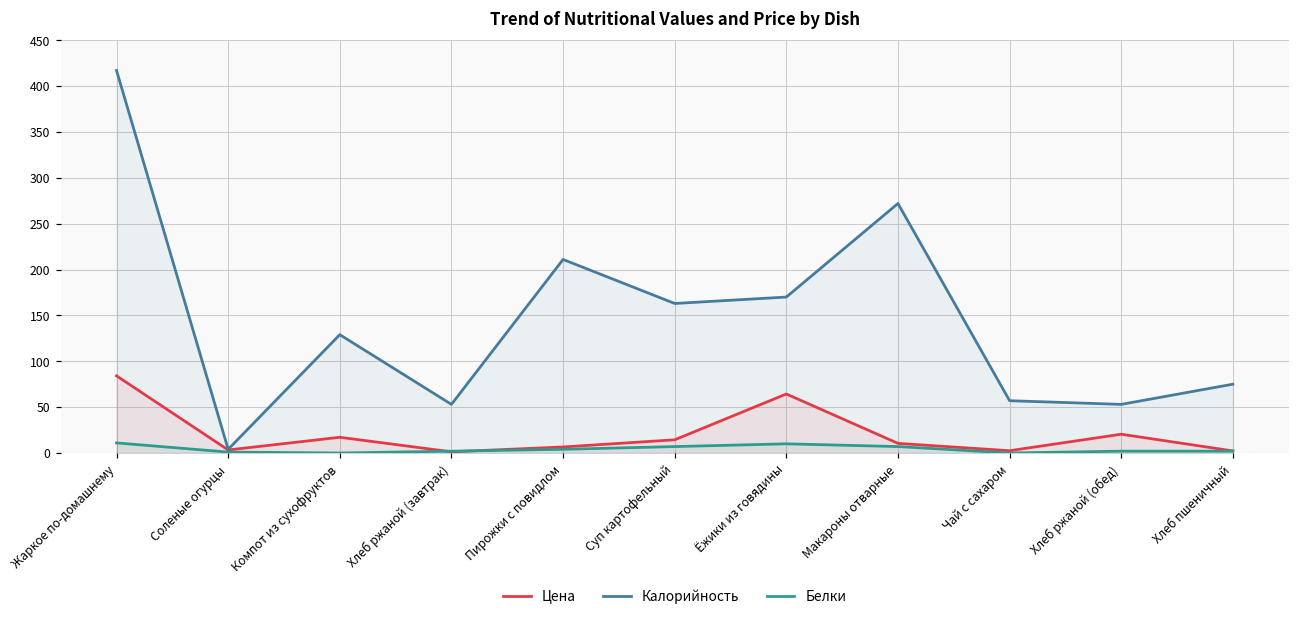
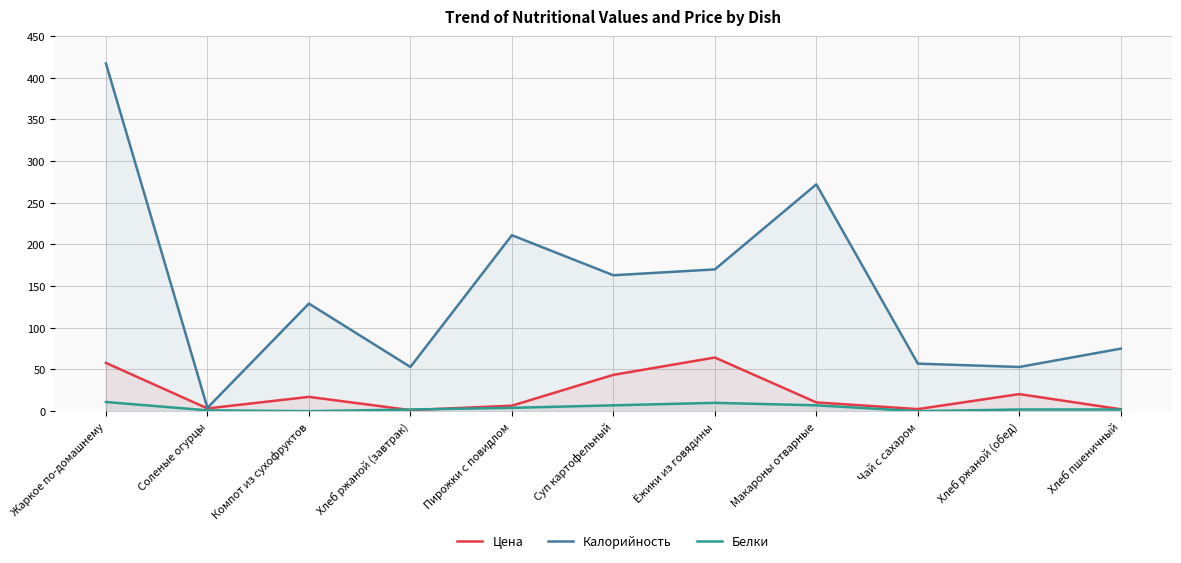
  {
    "Цена": {
-     "Жаркое по-домашнему": 80,
+     "Жаркое по-домашнему": 60,
      "Компот из сухофруктов": 20,
-     "Суп картофельный": 10,
+     "Суп картофельный": 40,
      "Ёжики из говядины": 60,
      "Макароны отварные": 10,
      "Хлеб ржаной (обед)": 20
    }
  }
